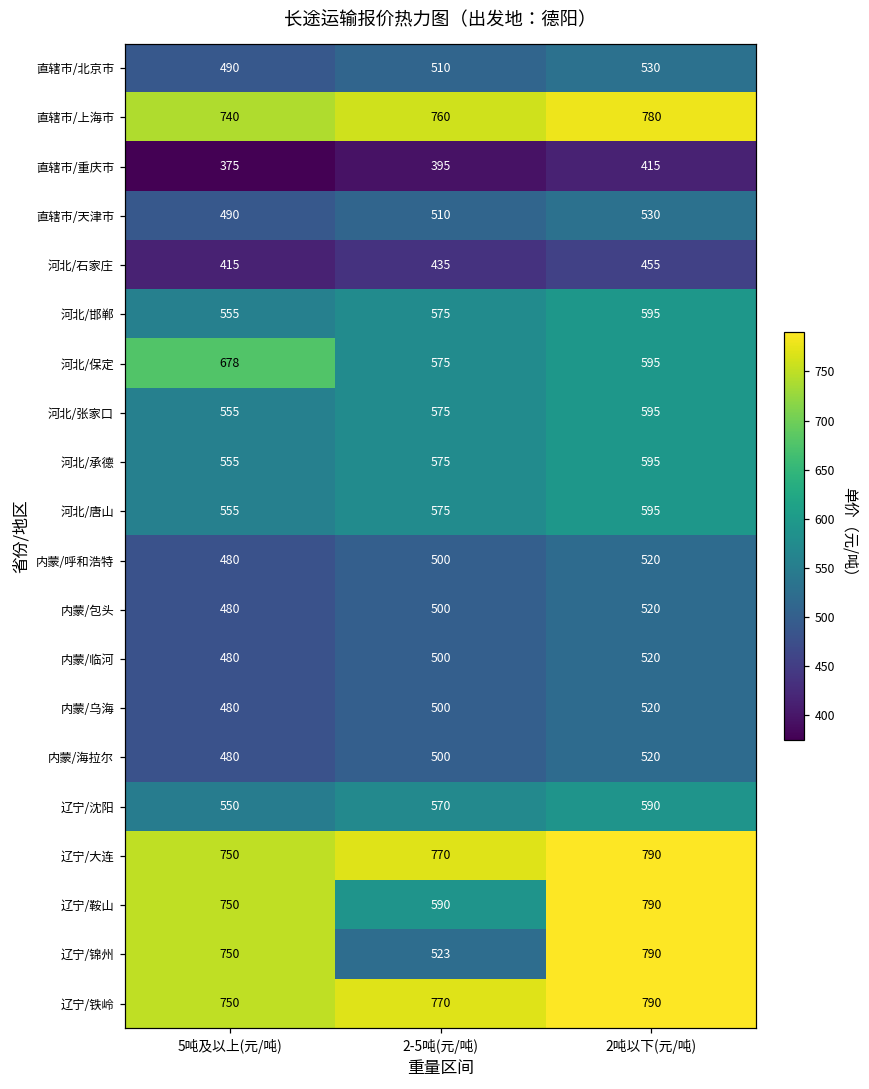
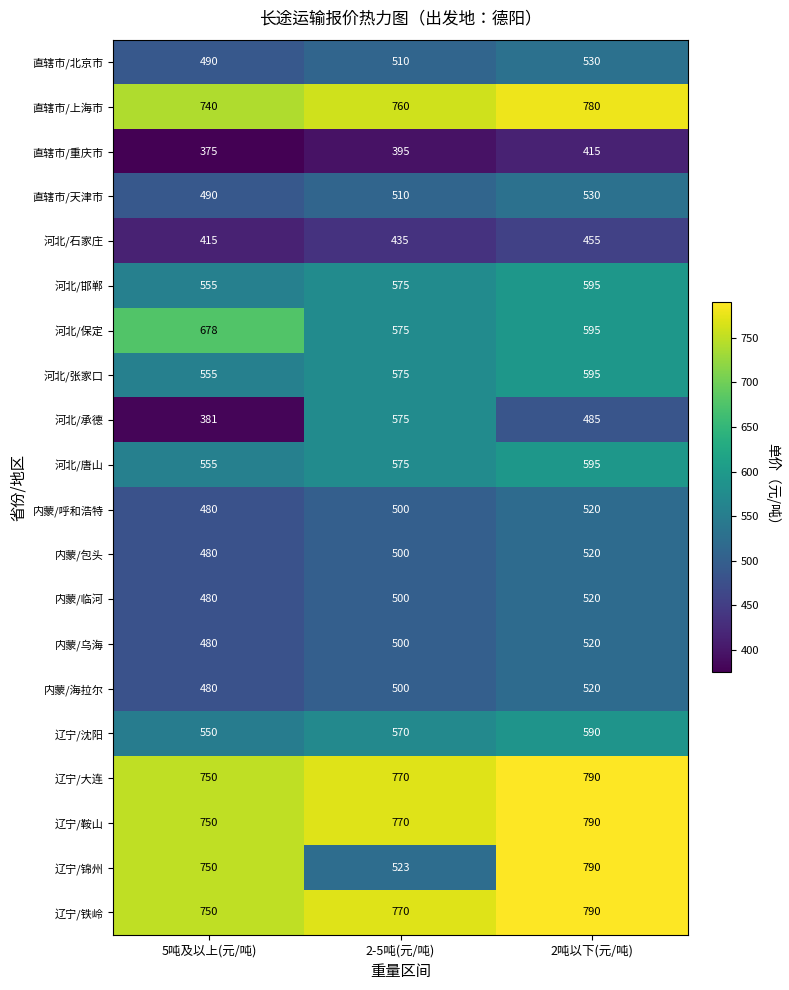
  {
    "直辖市/北京市": {
      "5吨及以上(元/吨)": 490,
      "2-5吨(元/吨)": 510,
      "2吨以下(元/吨)": 530
    },
    "直辖市/上海市": {
      "5吨及以上(元/吨)": 740,
      "2-5吨(元/吨)": 760,
      "2吨以下(元/吨)": 780
    },
    "直辖市/重庆市": {
      "5吨及以上(元/吨)": 375,
      "2-5吨(元/吨)": 395,
      "2吨以下(元/吨)": 415
    },
    "直辖市/天津市": {
      "5吨及以上(元/吨)": 490,
      "2-5吨(元/吨)": 510,
      "2吨以下(元/吨)": 530
    },
    "河北/石家庄": {
      "5吨及以上(元/吨)": 415,
      "2-5吨(元/吨)": 435,
      "2吨以下(元/吨)": 455
    },
    "河北/邯郸": {
      "5吨及以上(元/吨)": 555,
      "2-5吨(元/吨)": 575,
      "2吨以下(元/吨)": 595
    },
    "河北/保定": {
      "5吨及以上(元/吨)": 678,
      "2-5吨(元/吨)": 575,
      "2吨以下(元/吨)": 595
    },
    "河北/张家口": {
      "5吨及以上(元/吨)": 555,
      "2-5吨(元/吨)": 575,
      "2吨以下(元/吨)": 595
    },
    "河北/承德": {
-     "5吨及以上(元/吨)": 555,
+     "5吨及以上(元/吨)": 381,
      "2-5吨(元/吨)": 575,
-     "2吨以下(元/吨)": 595
+     "2吨以下(元/吨)": 485
    },
    "河北/唐山": {
      "5吨及以上(元/吨)": 555,
      "2-5吨(元/吨)": 575,
      "2吨以下(元/吨)": 595
    },
    "内蒙/呼和浩特": {
      "5吨及以上(元/吨)": 480,
      "2-5吨(元/吨)": 500,
      "2吨以下(元/吨)": 520
    },
    "内蒙/包头": {
      "5吨及以上(元/吨)": 480,
      "2-5吨(元/吨)": 500,
      "2吨以下(元/吨)": 520
    },
    "内蒙/临河": {
      "5吨及以上(元/吨)": 480,
      "2-5吨(元/吨)": 500,
      "2吨以下(元/吨)": 520
    },
    "内蒙/乌海": {
      "5吨及以上(元/吨)": 480,
      "2-5吨(元/吨)": 500,
      "2吨以下(元/吨)": 520
    },
    "内蒙/海拉尔": {
      "5吨及以上(元/吨)": 480,
      "2-5吨(元/吨)": 500,
      "2吨以下(元/吨)": 520
    },
    "辽宁/沈阳": {
      "5吨及以上(元/吨)": 550,
      "2-5吨(元/吨)": 570,
      "2吨以下(元/吨)": 590
    },
    "辽宁/大连": {
      "5吨及以上(元/吨)": 750,
      "2-5吨(元/吨)": 770,
      "2吨以下(元/吨)": 790
    },
    "辽宁/鞍山": {
      "5吨及以上(元/吨)": 750,
-     "2-5吨(元/吨)": 590,
+     "2-5吨(元/吨)": 770,
      "2吨以下(元/吨)": 790
    },
    "辽宁/锦州": {
      "5吨及以上(元/吨)": 750,
      "2-5吨(元/吨)": 523,
      "2吨以下(元/吨)": 790
    },
    "辽宁/铁岭": {
      "5吨及以上(元/吨)": 750,
      "2-5吨(元/吨)": 770,
      "2吨以下(元/吨)": 790
    }
  }
